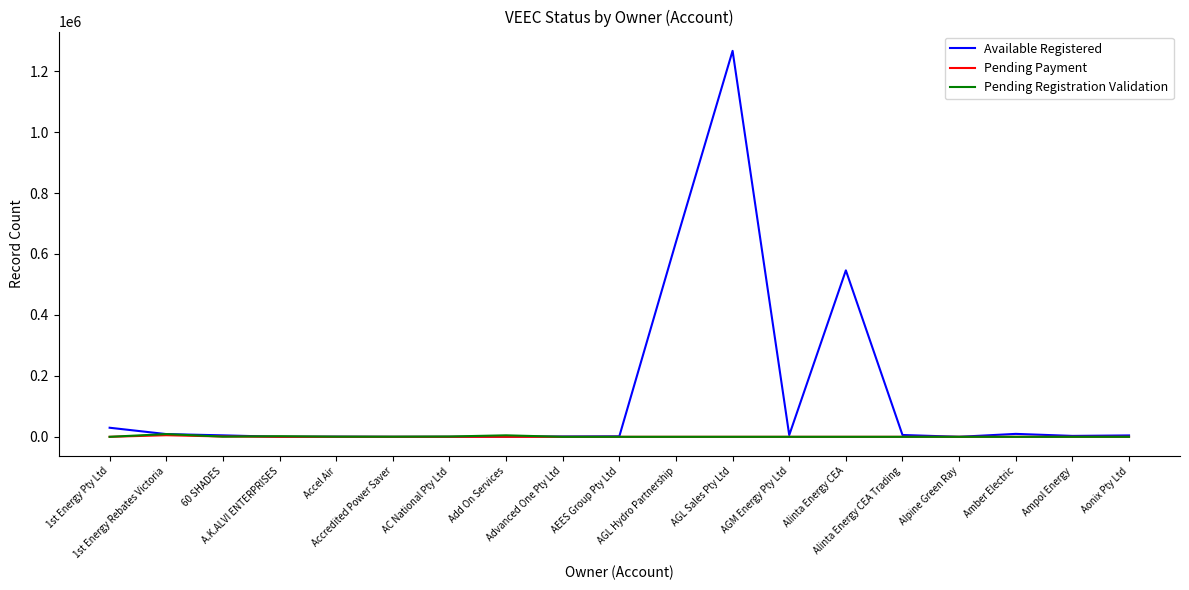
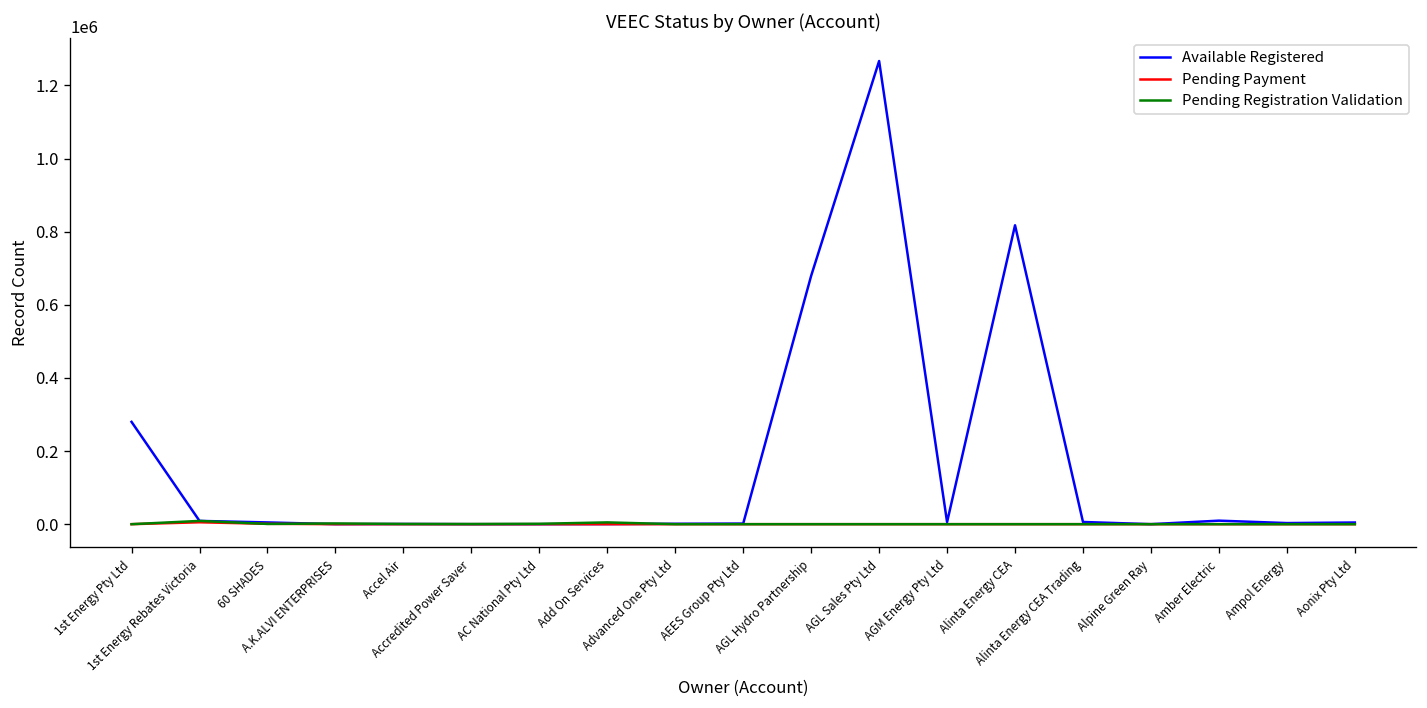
  {
    "Available Registered": {
-     "1st Energy Pty Ltd": 30000,
-     "AGL Hydro Partnership": 640000,
+     "1st Energy Pty Ltd": 280000,
+     "AGL Hydro Partnership": 680000,
      "AGL Sales Pty Ltd": 1270000,
-     "Alinta Energy CEA": 550000,
+     "Alinta Energy CEA": 820000,
      "Amber Electric": 10000
    }
  }
